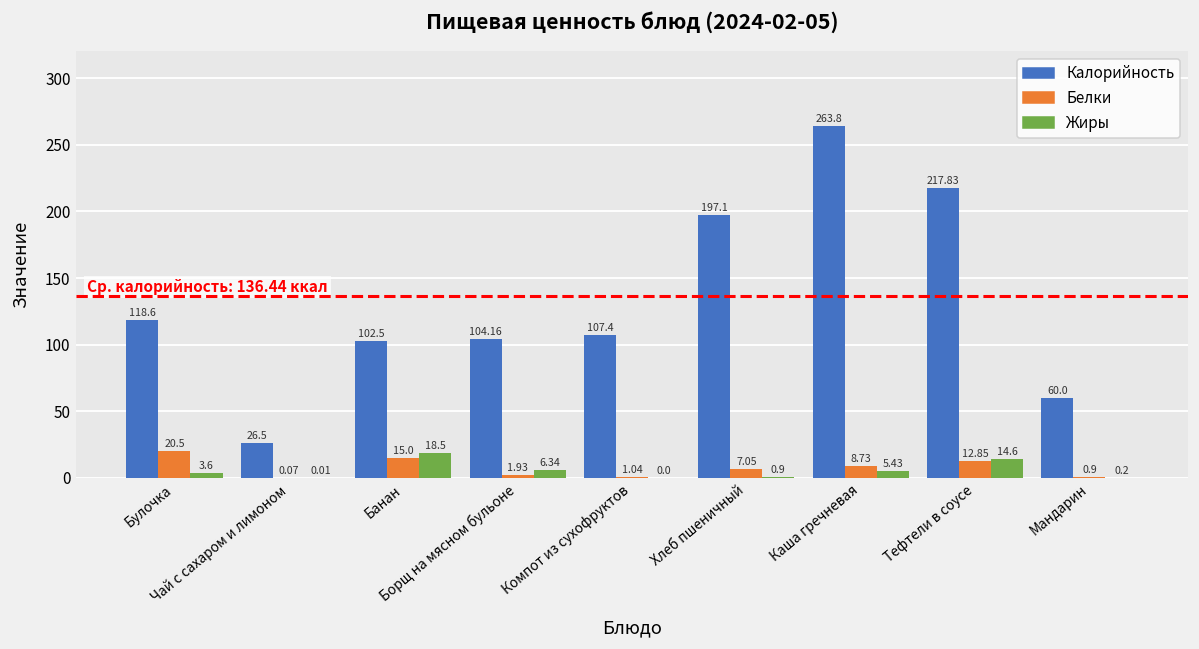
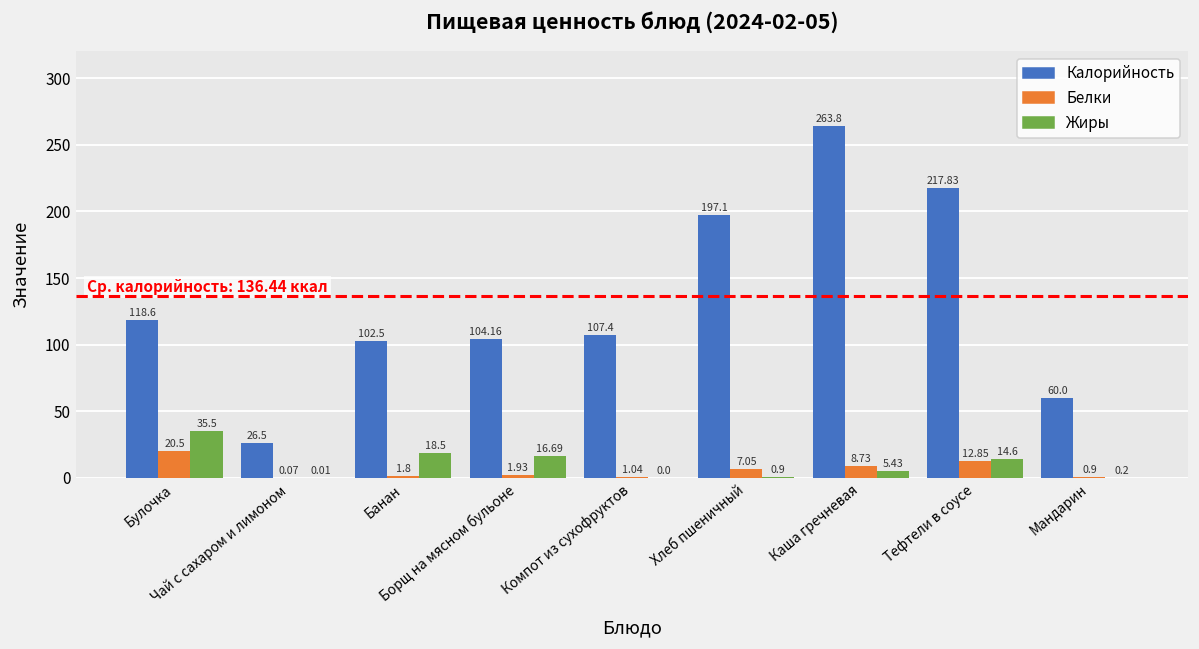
  {
    "Калорийность": {
      "Булочка": 118.6,
      "Чай с сахаром и лимоном": 26.5,
      "Банан": 102.5,
      "Борщ на мясном бульоне": 104.16,
      "Компот из сухофруктов": 107.4,
      "Хлеб пшеничный": 197.1,
      "Каша гречневая": 263.8,
      "Тефтели в соусе": 217.83,
      "Мандарин": 60.0
    },
    "Белки": {
      "Булочка": 20.5,
      "Чай с сахаром и лимоном": 0.07,
-     "Банан": 15.0,
+     "Банан": 1.8,
      "Борщ на мясном бульоне": 1.93,
      "Компот из сухофруктов": 1.04,
      "Хлеб пшеничный": 7.05,
      "Каша гречневая": 8.73,
      "Тефтели в соусе": 12.85,
      "Мандарин": 0.9
    },
    "Жиры": {
-     "Булочка": 3.6,
+     "Булочка": 35.5,
      "Чай с сахаром и лимоном": 0.01,
      "Банан": 18.5,
-     "Борщ на мясном бульоне": 6.34,
+     "Борщ на мясном бульоне": 16.69,
      "Компот из сухофруктов": 0.0,
      "Хлеб пшеничный": 0.9,
      "Каша гречневая": 5.43,
      "Тефтели в соусе": 14.6,
      "Мандарин": 0.2
    }
  }
